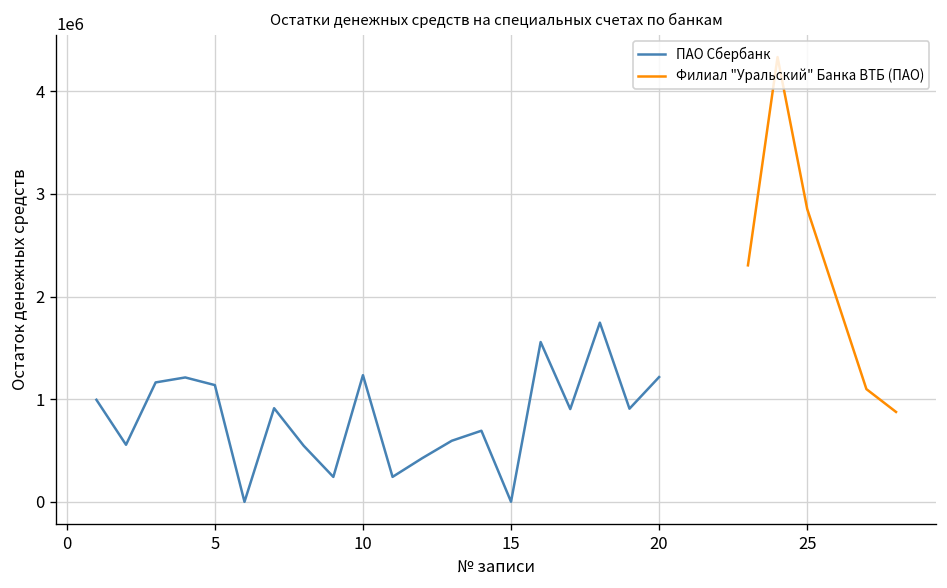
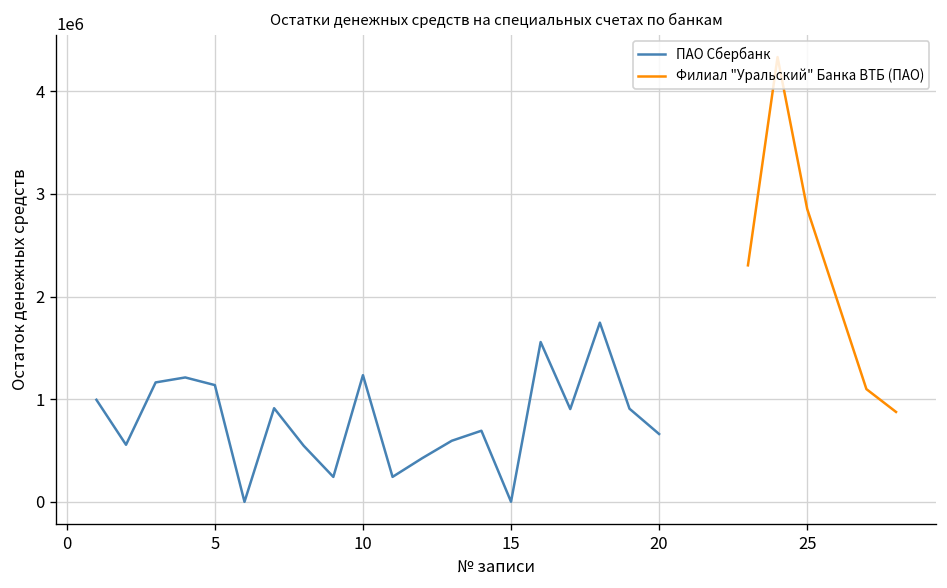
  {
    "ПАО Сбербанк": {
      "5": 1100000,
      "10": 1200000,
      "15": 0,
-     "20": 1200000
+     "20": 700000
    },
    "Филиал \"Уральский\" Банка ВТБ (ПАО)": {
      "25": 2900000
    }
  }
